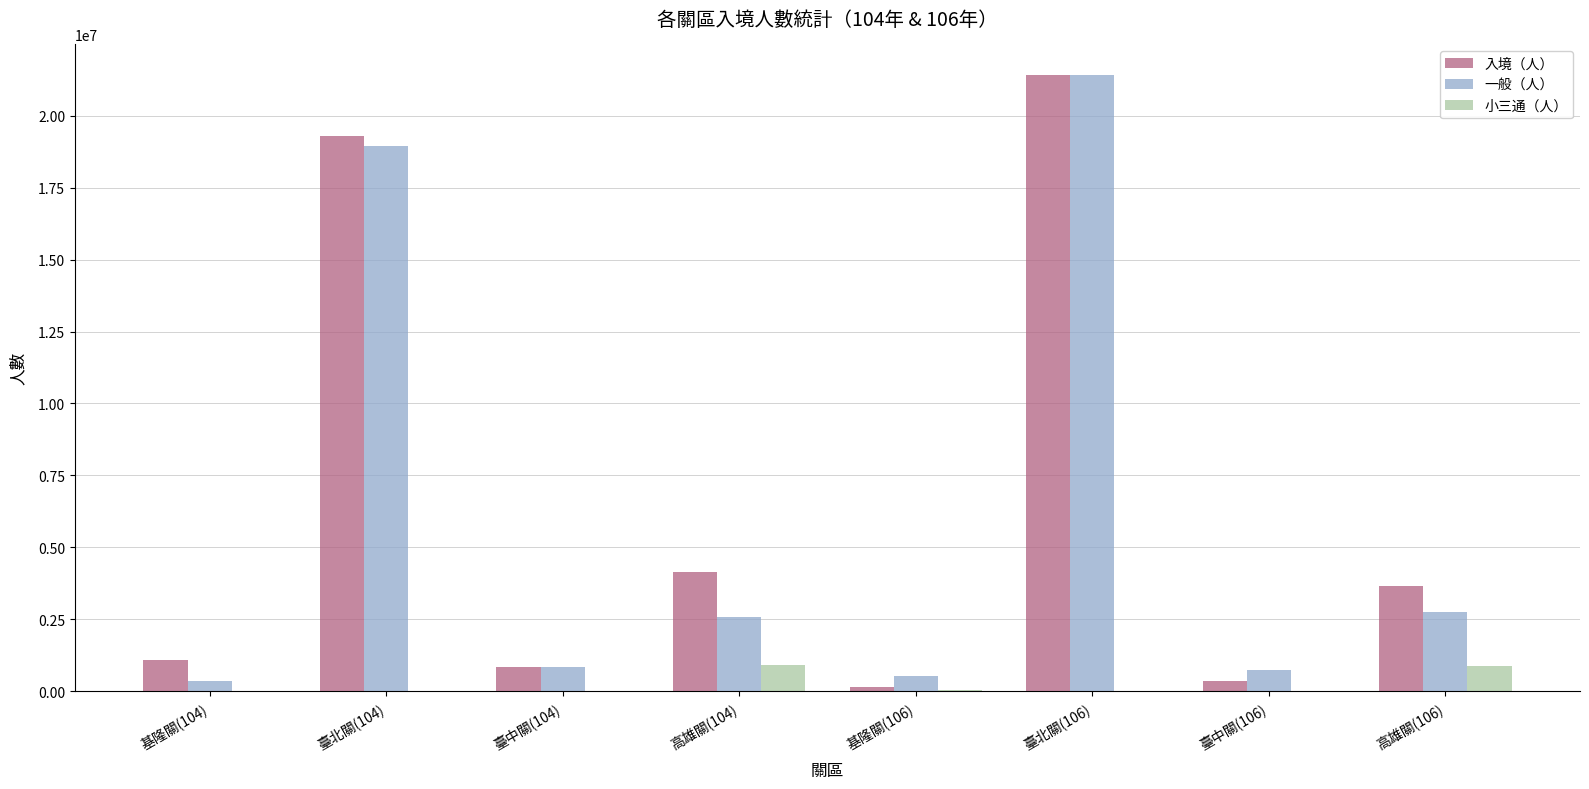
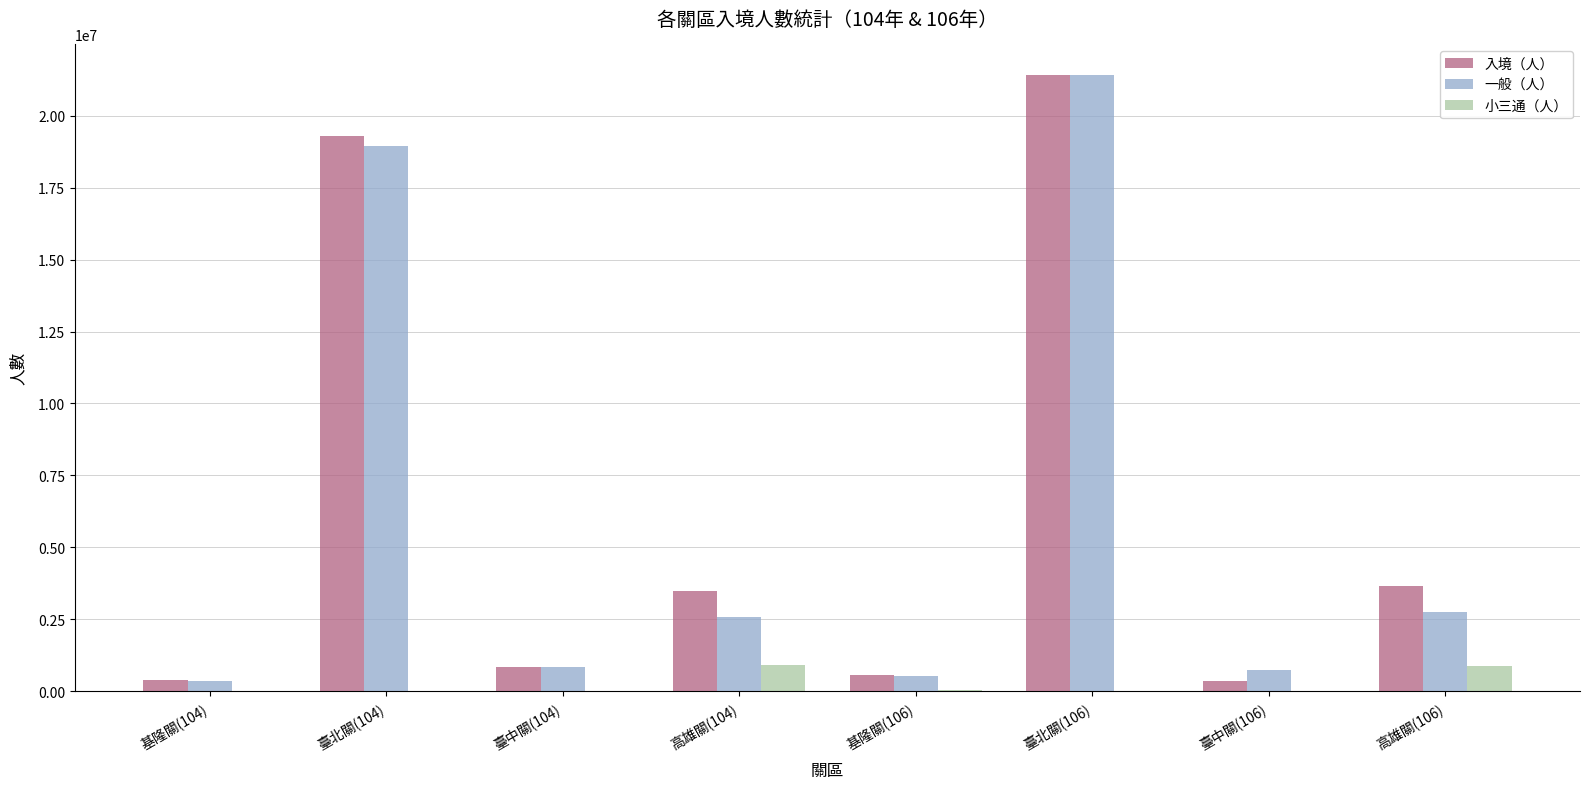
  {
    "入境（人）": {
-     "基隆關(104)": 1100000,
+     "基隆關(104)": 400000,
      "臺北關(104)": 19300000,
      "臺中關(104)": 800000,
-     "高雄關(104)": 4100000,
-     "基隆關(106)": 200000,
+     "高雄關(104)": 3500000,
+     "基隆關(106)": 600000,
      "臺北關(106)": 21400000,
      "臺中關(106)": 400000,
      "高雄關(106)": 3600000
    }
  }
